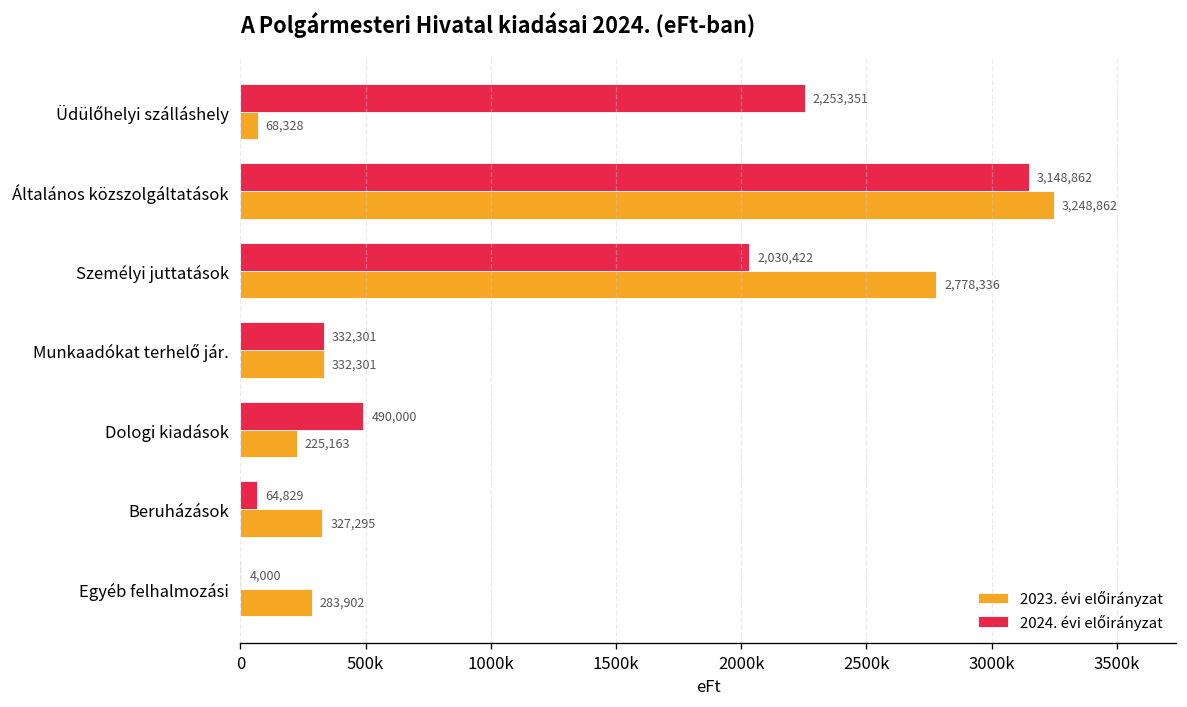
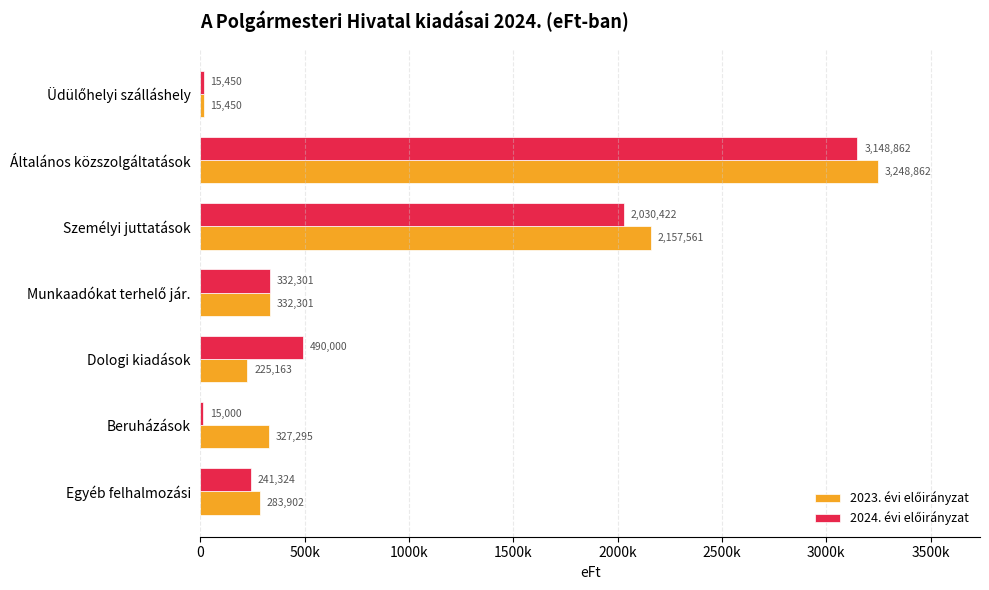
  {
    "2023. évi előirányzat": {
-     "Üdülőhelyi szálláshely": "68,328",
+     "Üdülőhelyi szálláshely": "15,450",
      "Általános közszolgáltatások": "3,248,862",
-     "Személyi juttatások": "2,778,336",
+     "Személyi juttatások": "2,157,561",
      "Munkaadókat terhelő jár.": "332,301",
      "Dologi kiadások": "225,163",
      "Beruházások": "327,295",
      "Egyéb felhalmozási": "283,902"
    },
    "2024. évi előirányzat": {
-     "Üdülőhelyi szálláshely": "2,253,351",
+     "Üdülőhelyi szálláshely": "15,450",
      "Általános közszolgáltatások": "3,148,862",
      "Személyi juttatások": "2,030,422",
      "Munkaadókat terhelő jár.": "332,301",
      "Dologi kiadások": "490,000",
-     "Beruházások": "64,829",
-     "Egyéb felhalmozási": "4,000"
+     "Beruházások": "15,000",
+     "Egyéb felhalmozási": "241,324"
    }
  }
